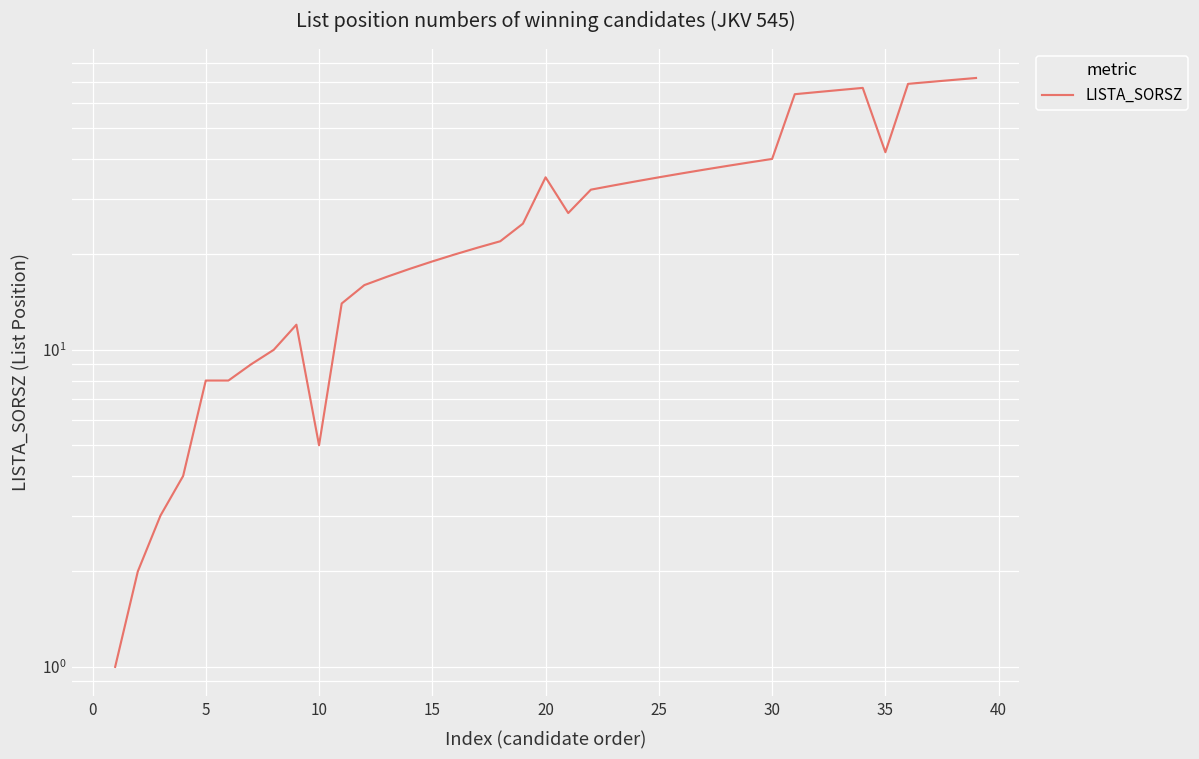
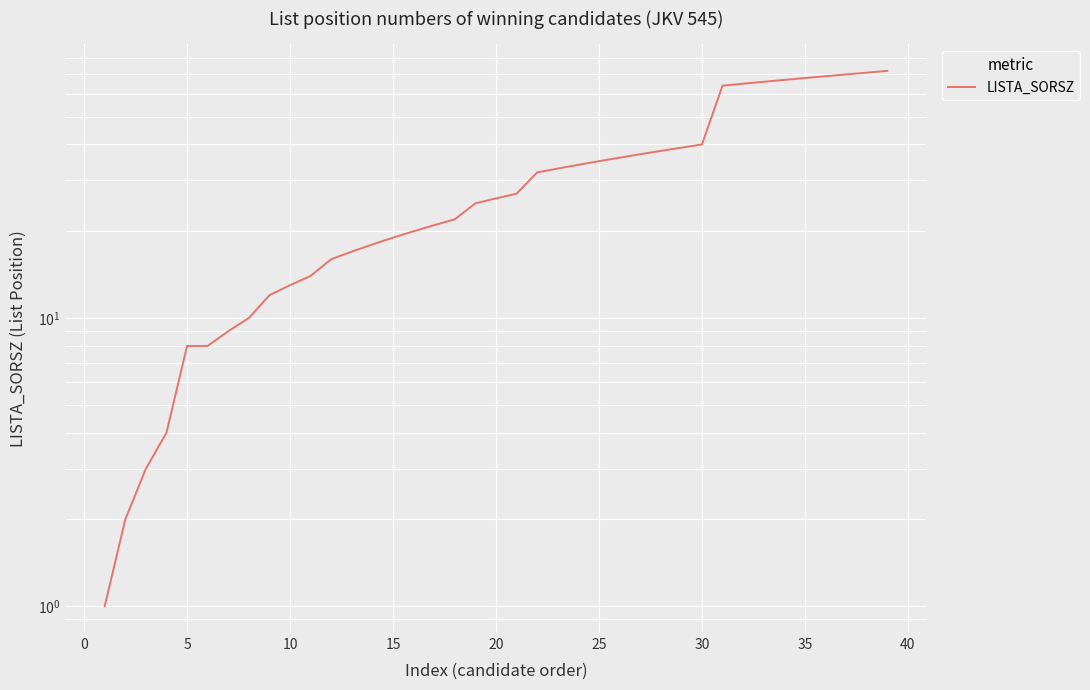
  {
    "5": 8,
-   "10": 5,
+   "10": 13,
    "15": 19,
-   "20": 35,
+   "20": 26,
    "25": 35,
    "30": 40,
-   "35": 42
+   "35": 68
  }
